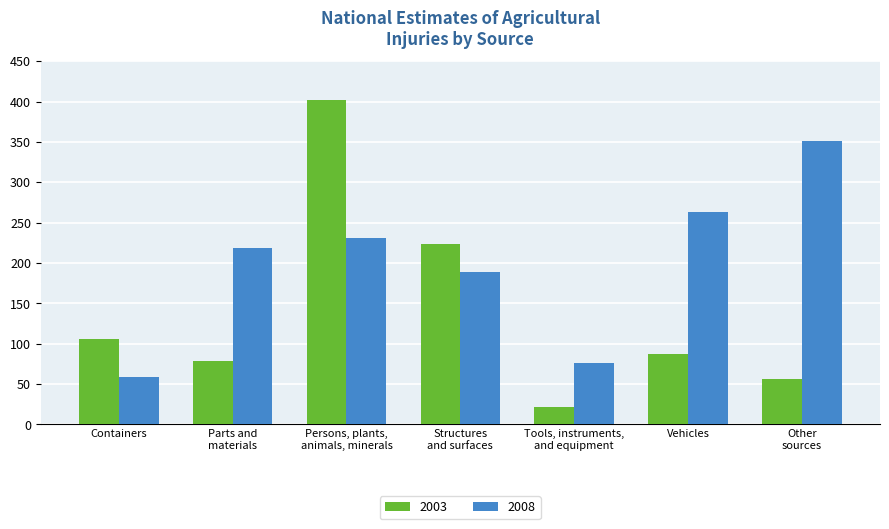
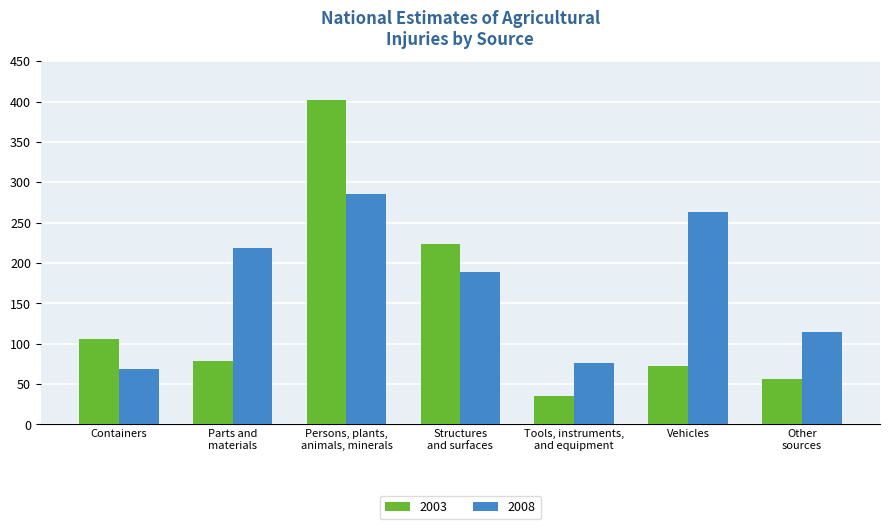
  {
    "2003": {
      "Containers": 110,
      "Parts and materials": 80,
      "Persons, plants, animals, minerals": 400,
      "Structures and surfaces": 220,
-     "Tools, instruments, and equipment": 20,
-     "Vehicles": 90,
+     "Tools, instruments, and equipment": 40,
+     "Vehicles": 70,
      "Other sources": 60
    },
    "2008": {
-     "Containers": 60,
+     "Containers": 70,
      "Parts and materials": 220,
-     "Persons, plants, animals, minerals": 230,
+     "Persons, plants, animals, minerals": 290,
      "Structures and surfaces": 190,
      "Tools, instruments, and equipment": 80,
      "Vehicles": 260,
-     "Other sources": 350
+     "Other sources": 110
    }
  }
